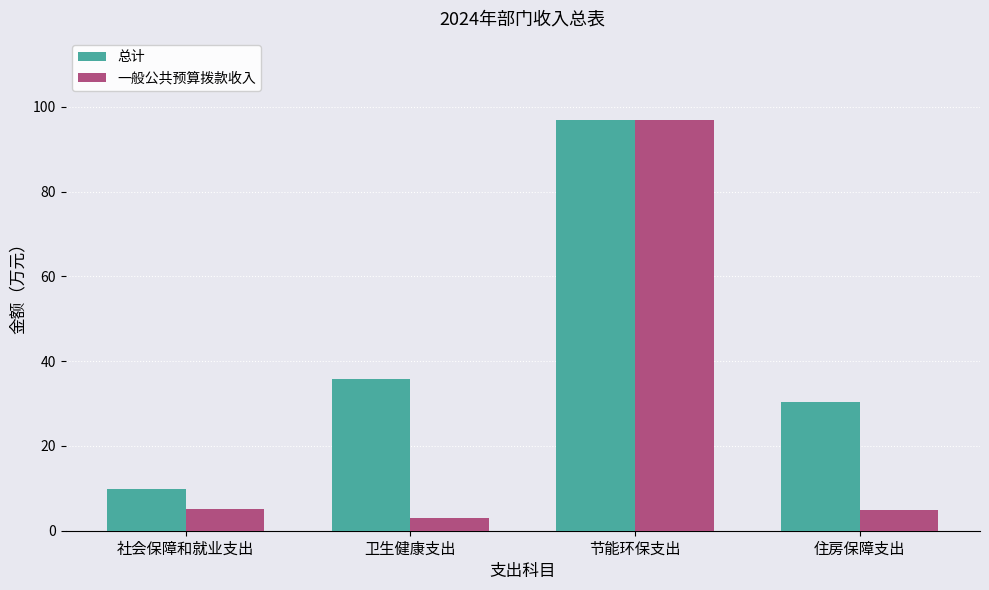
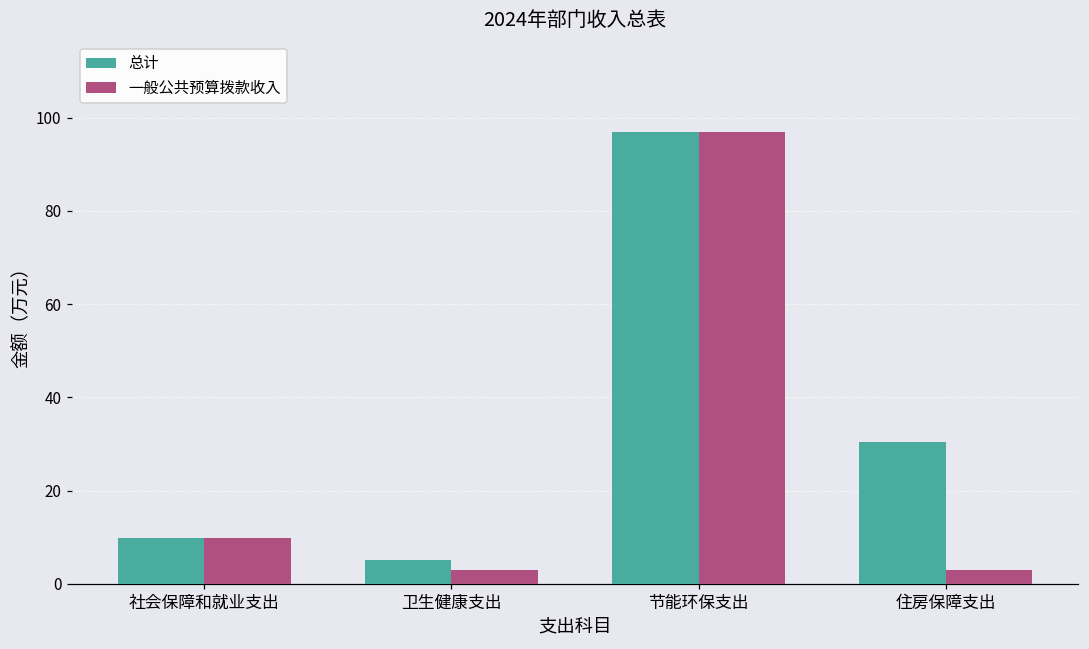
  {
    "总计": {
      "社会保障和就业支出": 10,
-     "卫生健康支出": 36,
+     "卫生健康支出": 5,
      "节能环保支出": 97,
      "住房保障支出": 30
    },
    "一般公共预算拨款收入": {
-     "社会保障和就业支出": 5,
+     "社会保障和就业支出": 10,
      "卫生健康支出": 3,
      "节能环保支出": 97,
-     "住房保障支出": 5
+     "住房保障支出": 3
    }
  }
